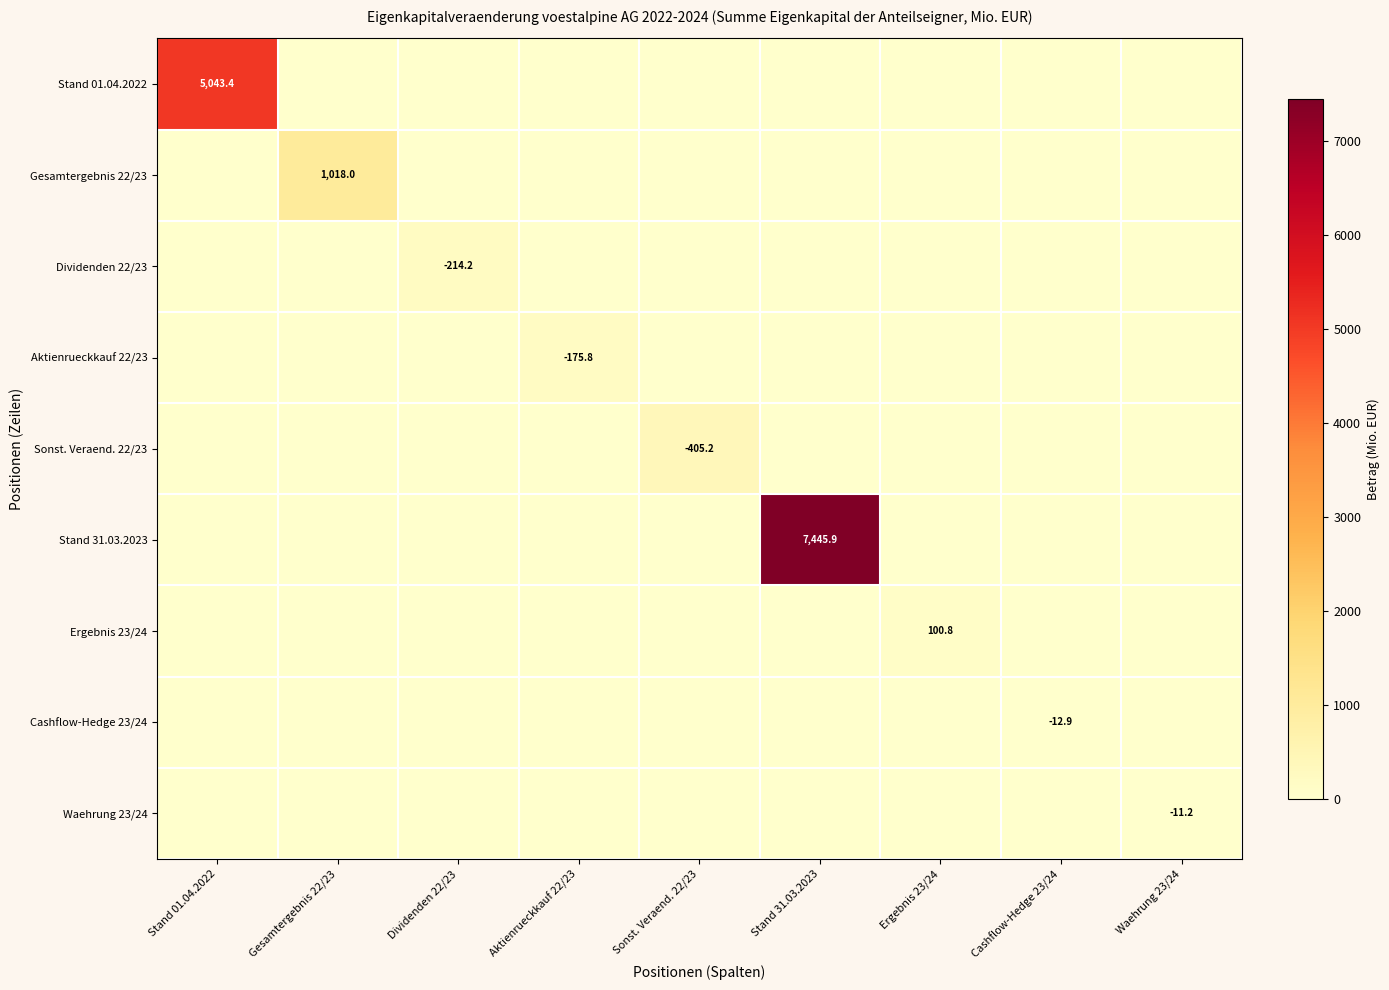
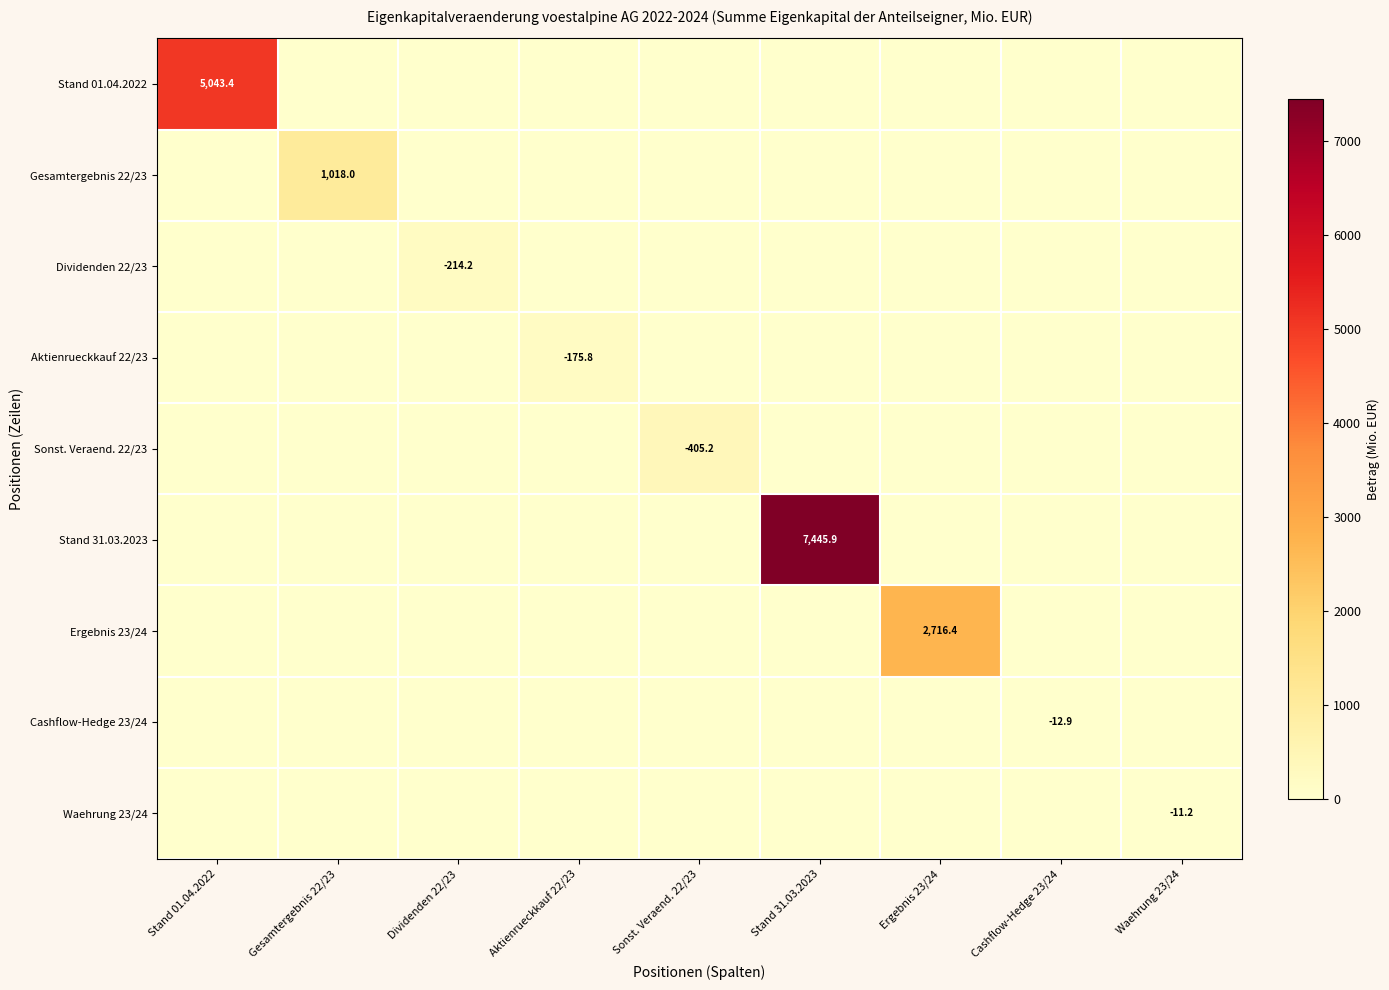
  {
    "Stand 01.04.2022": {
      "Stand 01.04.2022": "5,043.4"
    },
    "Gesamtergebnis 22/23": {
      "Gesamtergebnis 22/23": "1,018.0"
    },
    "Dividenden 22/23": {
      "Dividenden 22/23": "-214.2"
    },
    "Aktienrueckkauf 22/23": {
      "Aktienrueckkauf 22/23": "-175.8"
    },
    "Sonst. Veraend. 22/23": {
      "Sonst. Veraend. 22/23": "-405.2"
    },
    "Stand 31.03.2023": {
      "Stand 31.03.2023": "7,445.9"
    },
    "Ergebnis 23/24": {
-     "Ergebnis 23/24": "100.8"
+     "Ergebnis 23/24": "2,716.4"
    },
    "Cashflow-Hedge 23/24": {
      "Cashflow-Hedge 23/24": "-12.9"
    },
    "Waehrung 23/24": {
      "Waehrung 23/24": "-11.2"
    }
  }
